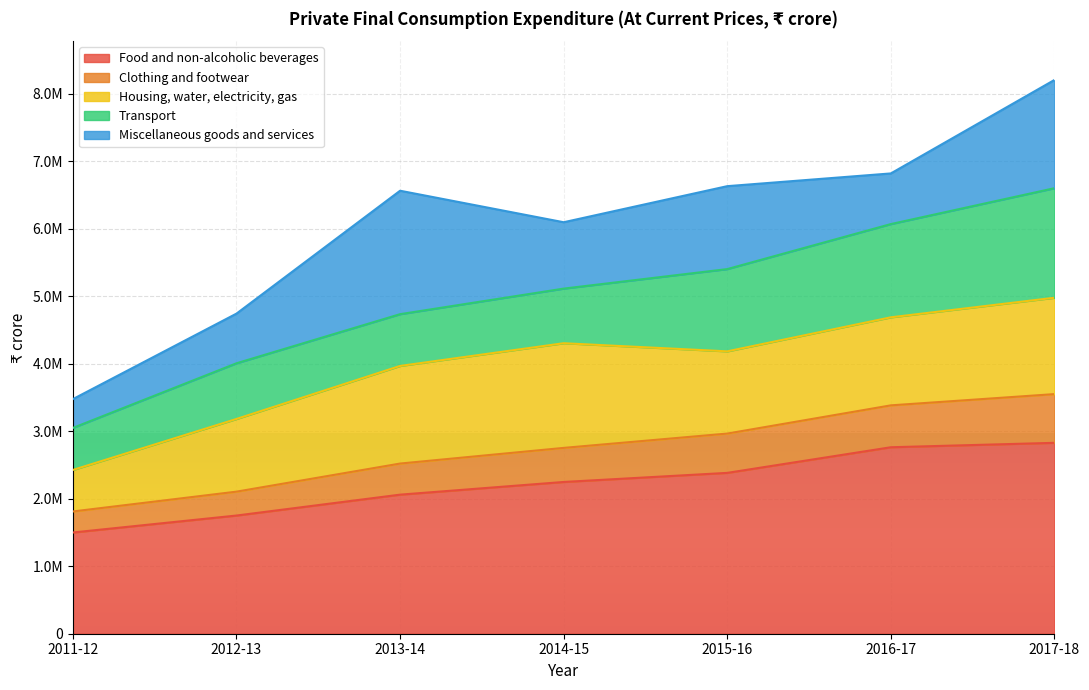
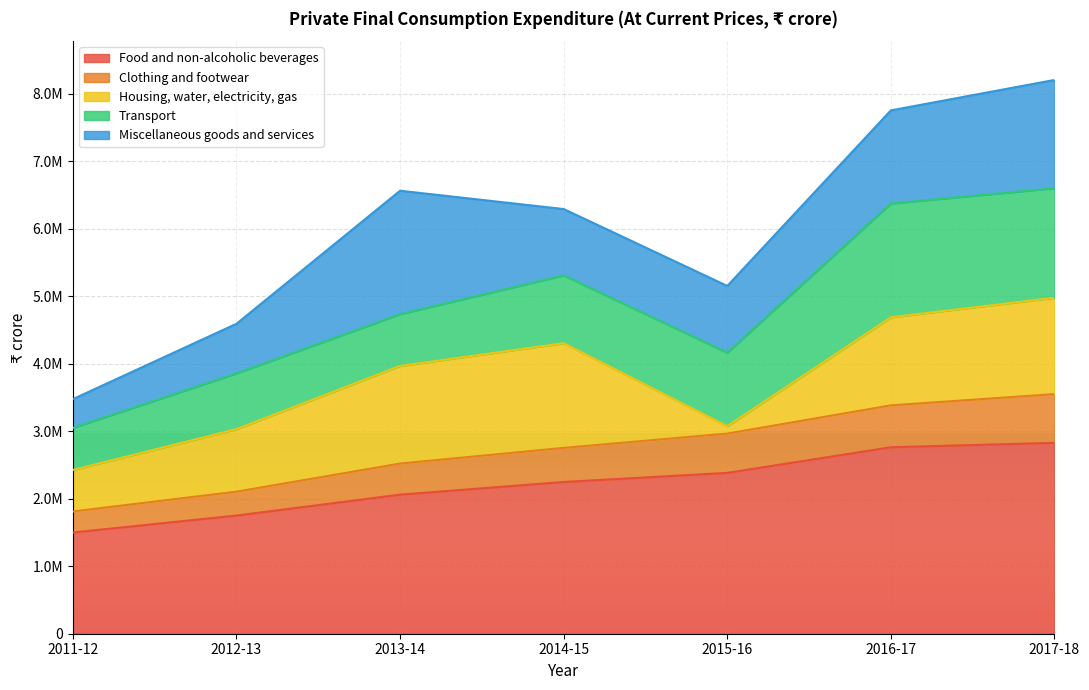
  {
    "Housing, water, electricity, gas": {
      "2011-12": 600000,
-     "2012-13": 1100000,
+     "2012-13": 900000,
      "2013-14": 1400000,
      "2014-15": 1600000,
-     "2015-16": 1200000,
+     "2015-16": 100000,
      "2016-17": 1300000,
      "2017-18": 1400000
    },
    "Transport": {
      "2011-12": 600000,
      "2012-13": 800000,
      "2013-14": 800000,
-     "2014-15": 800000,
-     "2015-16": 1200000,
-     "2016-17": 1400000,
+     "2014-15": 1000000,
+     "2015-16": 1100000,
+     "2016-17": 1700000,
      "2017-18": 1600000
    },
    "Miscellaneous goods and services": {
      "2011-12": 400000,
      "2012-13": 700000,
      "2013-14": 1800000,
      "2014-15": 1000000,
-     "2015-16": 1200000,
-     "2016-17": 800000,
+     "2015-16": 1000000,
+     "2016-17": 1400000,
      "2017-18": 1600000
    }
  }
